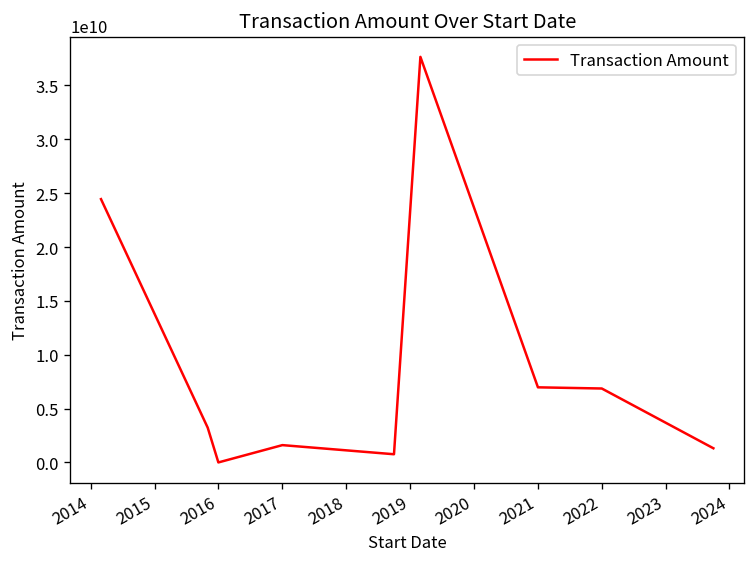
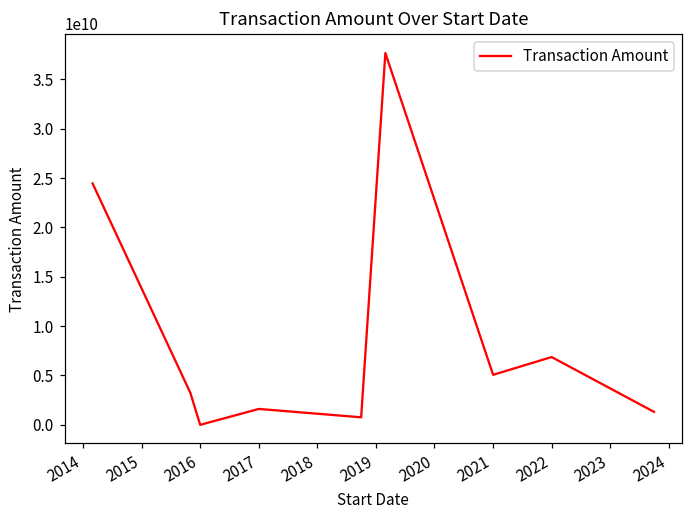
  {
    "2016": 0,
    "2017": 2000000000,
-   "2021": 7000000000,
+   "2021": 5000000000,
    "2022": 7000000000
  }
